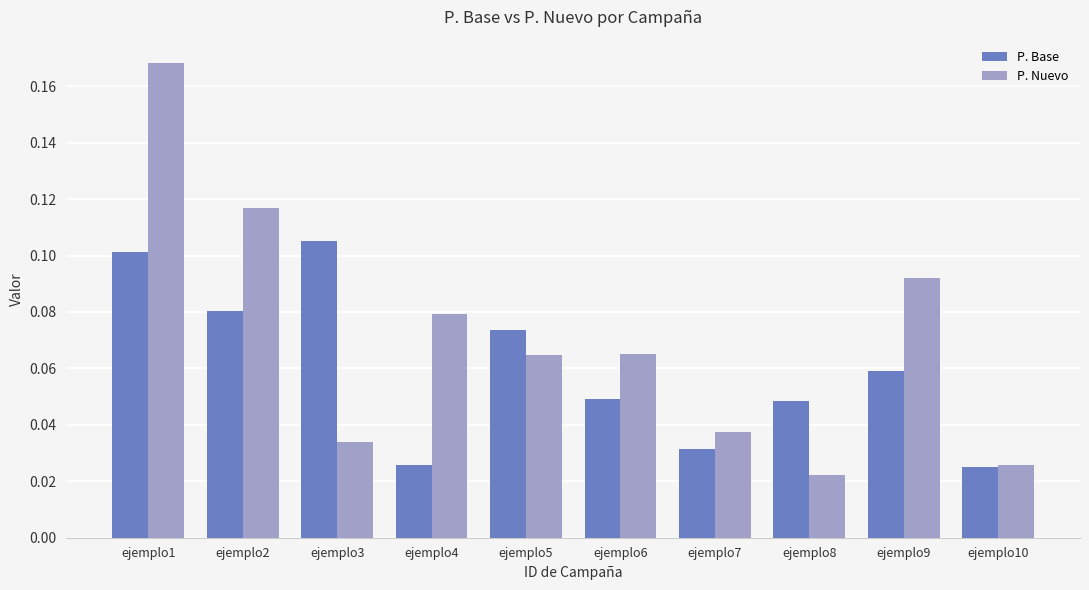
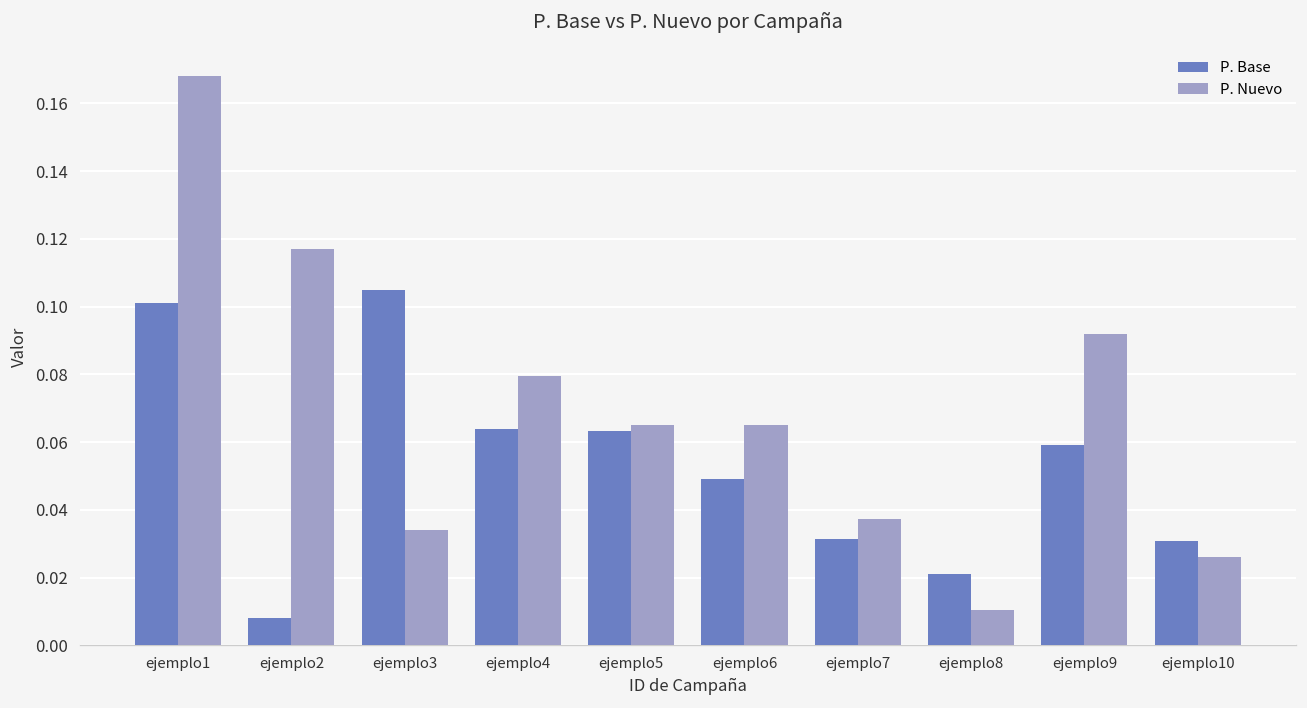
  {
    "P. Base": {
      "ejemplo1": 0.101,
-     "ejemplo2": 0.080,
+     "ejemplo2": 0.008,
      "ejemplo3": 0.105,
-     "ejemplo4": 0.026,
-     "ejemplo5": 0.073,
+     "ejemplo4": 0.064,
+     "ejemplo5": 0.063,
      "ejemplo6": 0.049,
      "ejemplo7": 0.032,
-     "ejemplo8": 0.048,
+     "ejemplo8": 0.021,
      "ejemplo9": 0.059,
-     "ejemplo10": 0.025
+     "ejemplo10": 0.031
    },
    "P. Nuevo": {
      "ejemplo1": 0.168,
      "ejemplo2": 0.117,
      "ejemplo3": 0.034,
      "ejemplo4": 0.079,
      "ejemplo5": 0.065,
      "ejemplo6": 0.065,
      "ejemplo7": 0.037,
-     "ejemplo8": 0.022,
+     "ejemplo8": 0.011,
      "ejemplo9": 0.092,
      "ejemplo10": 0.026
    }
  }
